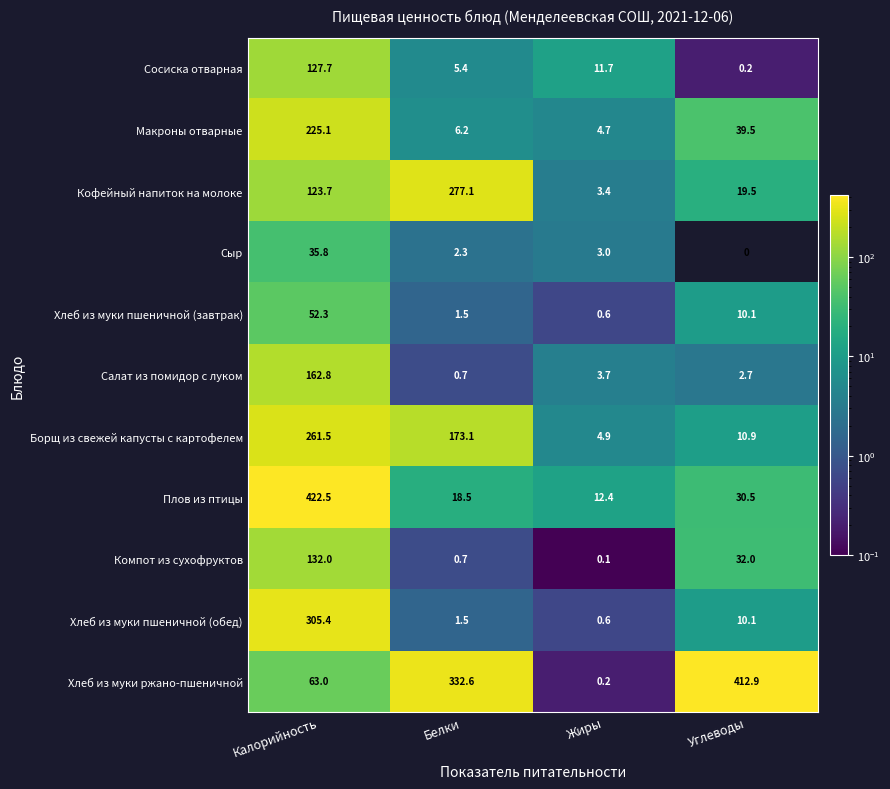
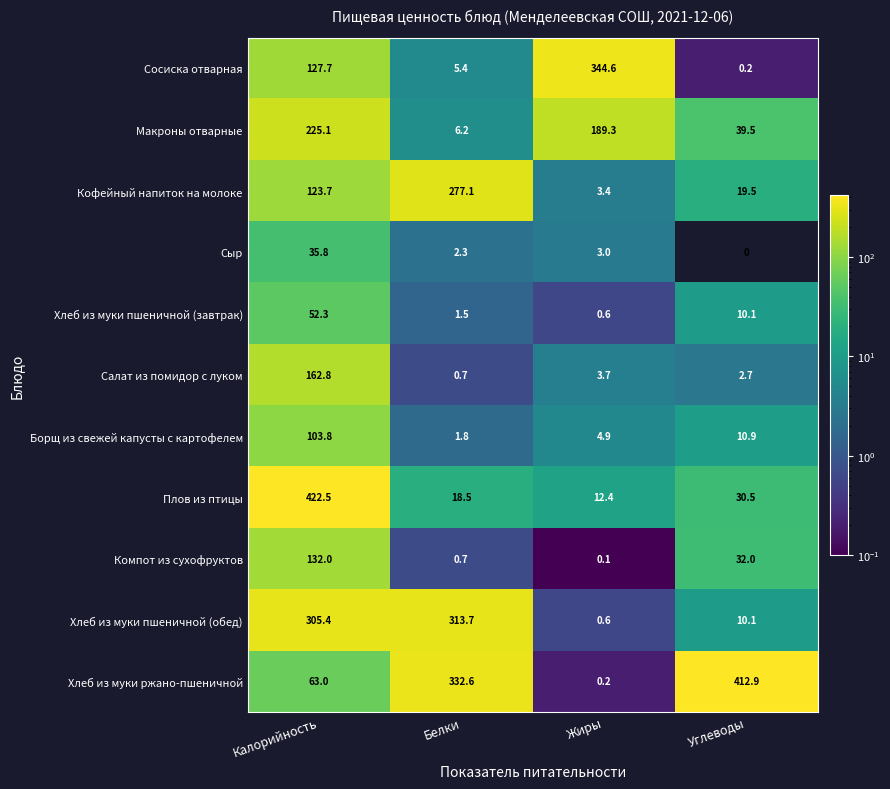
  {
    "Сосиска отварная": {
      "Калорийность": 127.7,
      "Белки": 5.4,
-     "Жиры": 11.7,
+     "Жиры": 344.6,
      "Углеводы": 0.2
    },
    "Макроны отварные": {
      "Калорийность": 225.1,
      "Белки": 6.2,
-     "Жиры": 4.7,
+     "Жиры": 189.3,
      "Углеводы": 39.5
    },
    "Кофейный напиток на молоке": {
      "Калорийность": 123.7,
      "Белки": 277.1,
      "Жиры": 3.4,
      "Углеводы": 19.5
    },
    "Сыр": {
      "Калорийность": 35.8,
      "Белки": 2.3,
      "Жиры": 3.0
    },
    "Хлеб из муки пшеничной (завтрак)": {
      "Калорийность": 52.3,
      "Белки": 1.5,
      "Жиры": 0.6,
      "Углеводы": 10.1
    },
    "Салат из помидор с луком": {
      "Калорийность": 162.8,
      "Белки": 0.7,
      "Жиры": 3.7,
      "Углеводы": 2.7
    },
    "Борщ из свежей капусты с картофелем": {
-     "Калорийность": 261.5,
-     "Белки": 173.1,
+     "Калорийность": 103.8,
+     "Белки": 1.8,
      "Жиры": 4.9,
      "Углеводы": 10.9
    },
    "Плов из птицы": {
      "Калорийность": 422.5,
      "Белки": 18.5,
      "Жиры": 12.4,
      "Углеводы": 30.5
    },
    "Компот из сухофруктов": {
      "Калорийность": 132.0,
      "Белки": 0.7,
      "Жиры": 0.1,
      "Углеводы": 32.0
    },
    "Хлеб из муки пшеничной (обед)": {
      "Калорийность": 305.4,
-     "Белки": 1.5,
+     "Белки": 313.7,
      "Жиры": 0.6,
      "Углеводы": 10.1
    },
    "Хлеб из муки ржано-пшеничной": {
      "Калорийность": 63.0,
      "Белки": 332.6,
      "Жиры": 0.2,
      "Углеводы": 412.9
    }
  }
